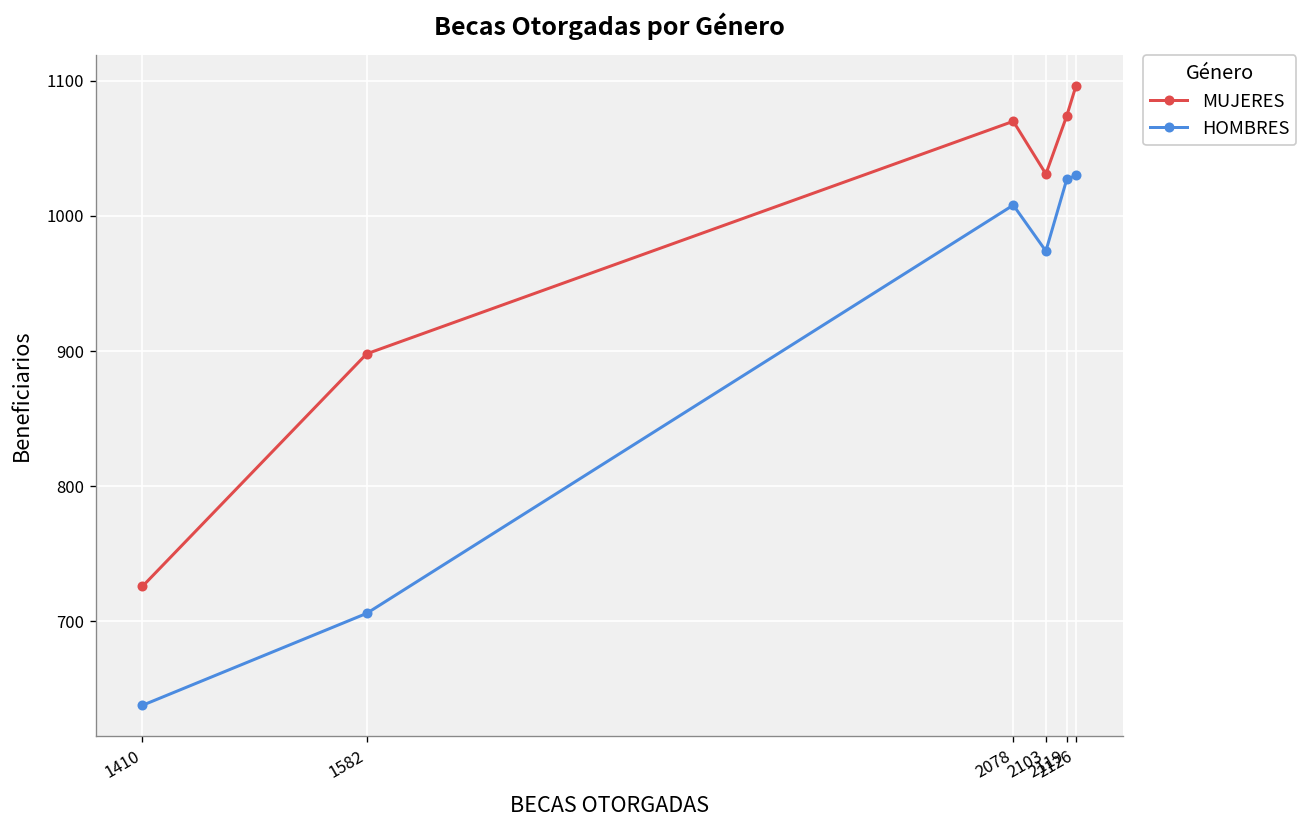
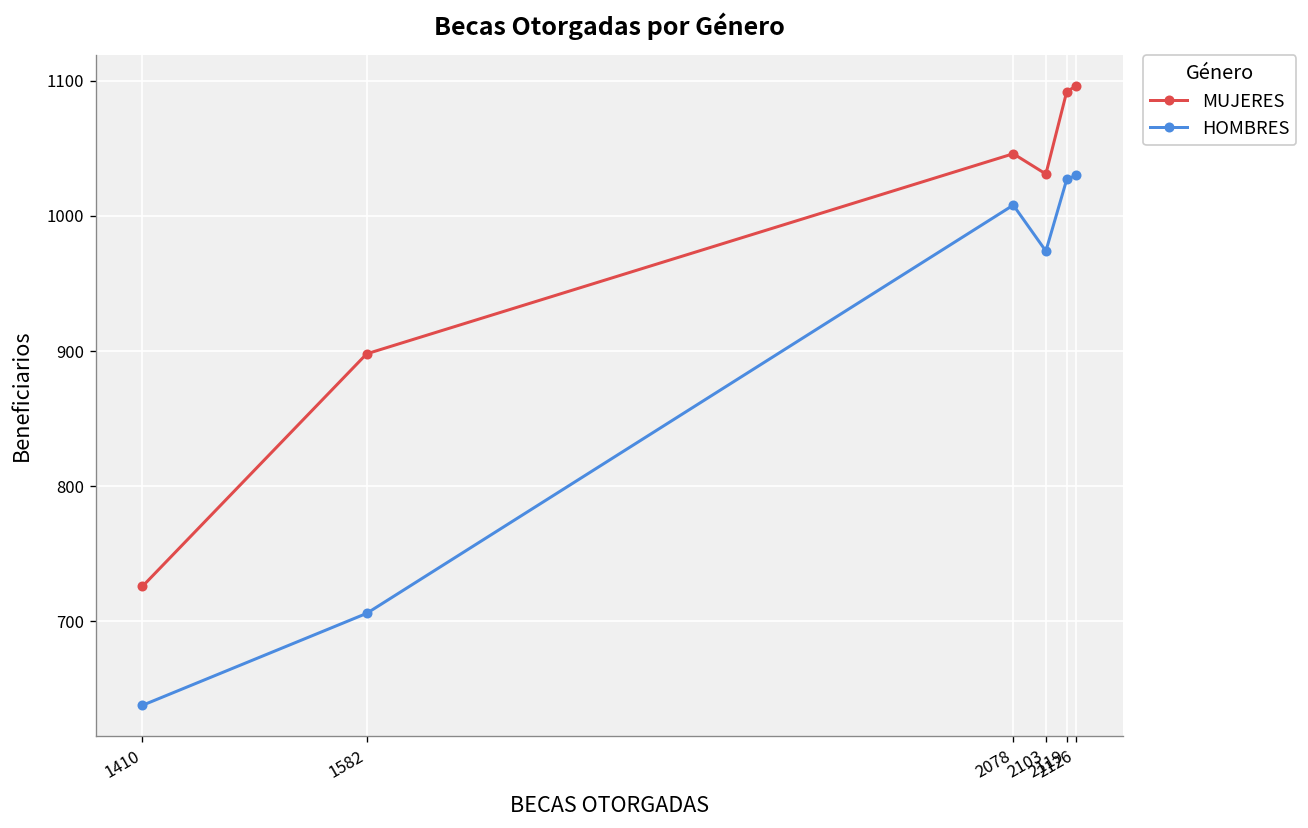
  {
    "MUJERES": {
      "1410": 726,
      "1582": 898,
-     "2078": 1070,
+     "2078": 1046,
      "2103": 1031,
-     "2119": 1074,
+     "2119": 1092,
      "2126": 1096
    },
    "HOMBRES": {
      "1410": 638,
      "1582": 706,
      "2078": 1008,
      "2103": 974,
      "2119": 1027,
      "2126": 1030
    }
  }
